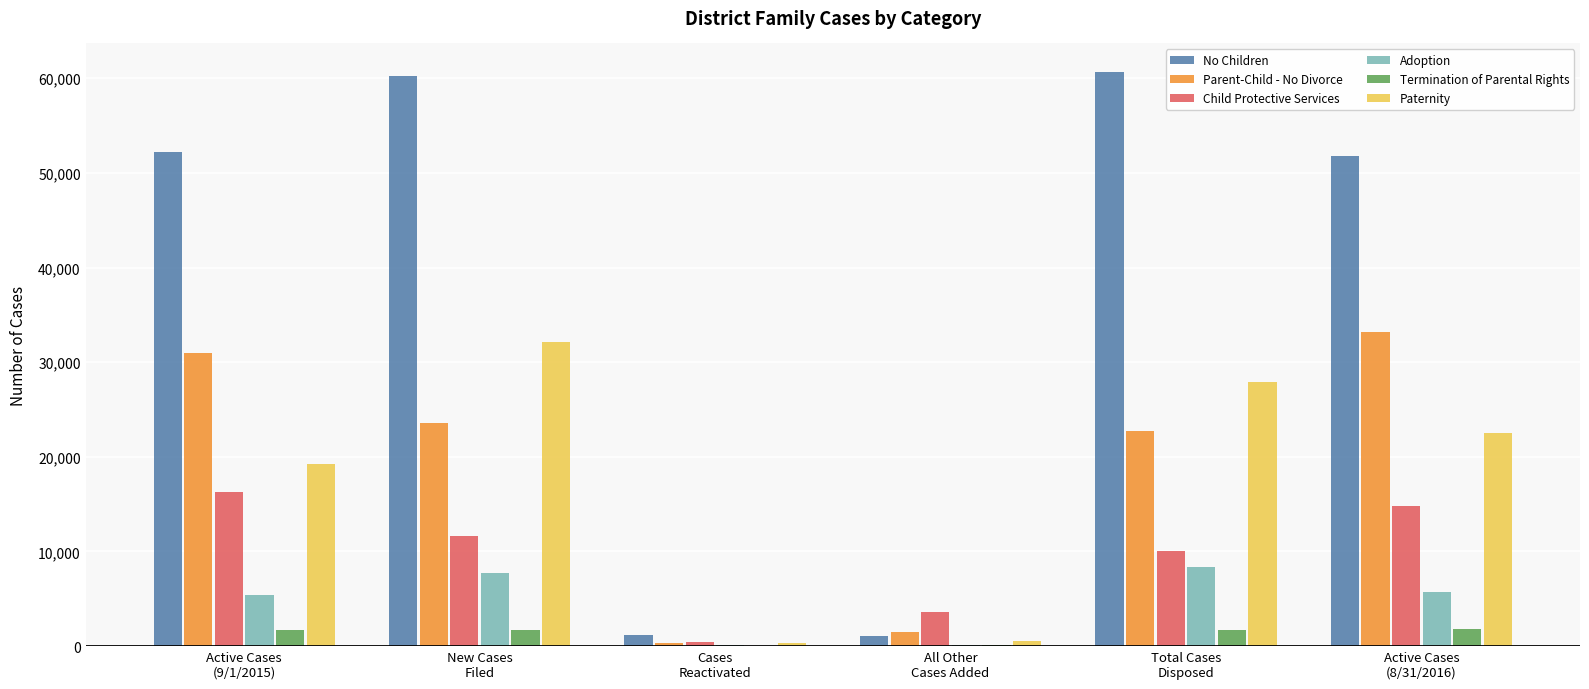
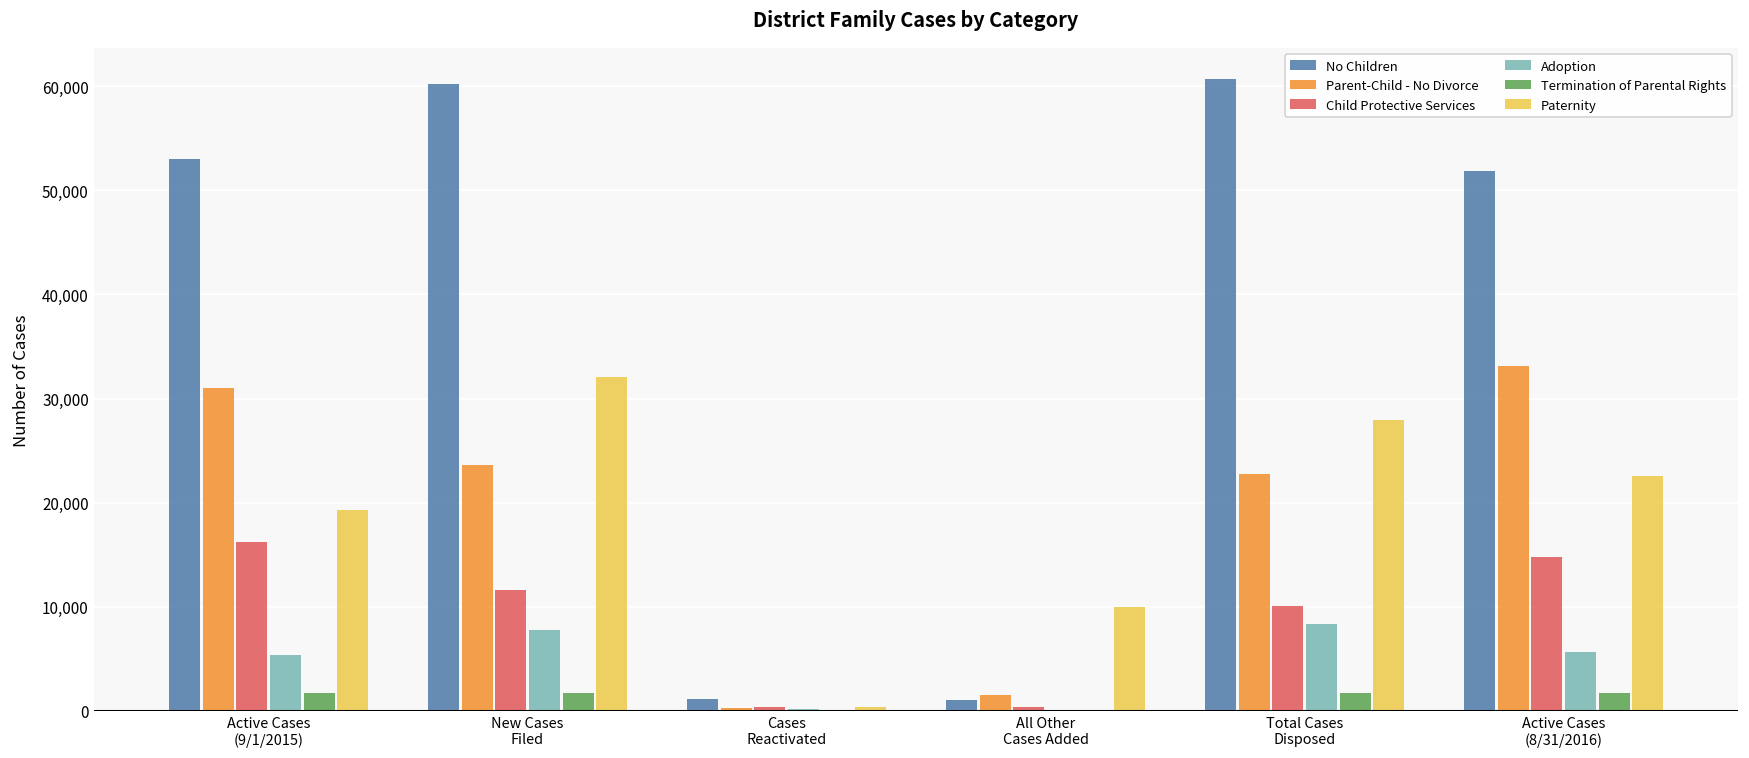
  {
    "No Children": {
-     "Active Cases (9/1/2015)": "52,000",
+     "Active Cases (9/1/2015)": "53,000",
      "New Cases Filed": "60,000",
      "Cases Reactivated": "1,000",
      "All Other Cases Added": "1,000",
      "Total Cases Disposed": "61,000",
      "Active Cases (8/31/2016)": "52,000"
    },
    "Parent-Child - No Divorce": {
      "Active Cases (9/1/2015)": "31,000",
      "New Cases Filed": "24,000",
      "Cases Reactivated": "0",
      "All Other Cases Added": "1,000",
      "Total Cases Disposed": "23,000",
      "Active Cases (8/31/2016)": "33,000"
    },
    "Child Protective Services": {
      "Active Cases (9/1/2015)": "16,000",
      "New Cases Filed": "12,000",
      "Cases Reactivated": "0",
-     "All Other Cases Added": "4,000",
+     "All Other Cases Added": "0",
      "Total Cases Disposed": "10,000",
      "Active Cases (8/31/2016)": "15,000"
    },
    "Adoption": {
      "Active Cases (9/1/2015)": "5,000",
      "New Cases Filed": "8,000",
      "Total Cases Disposed": "8,000",
      "Active Cases (8/31/2016)": "6,000"
    },
    "Termination of Parental Rights": {
      "Active Cases (9/1/2015)": "2,000",
      "New Cases Filed": "2,000",
      "Total Cases Disposed": "2,000",
      "Active Cases (8/31/2016)": "2,000"
    },
    "Paternity": {
      "Active Cases (9/1/2015)": "19,000",
      "New Cases Filed": "32,000",
      "Cases Reactivated": "0",
-     "All Other Cases Added": "1,000",
+     "All Other Cases Added": "10,000",
      "Total Cases Disposed": "28,000",
      "Active Cases (8/31/2016)": "23,000"
    }
  }
